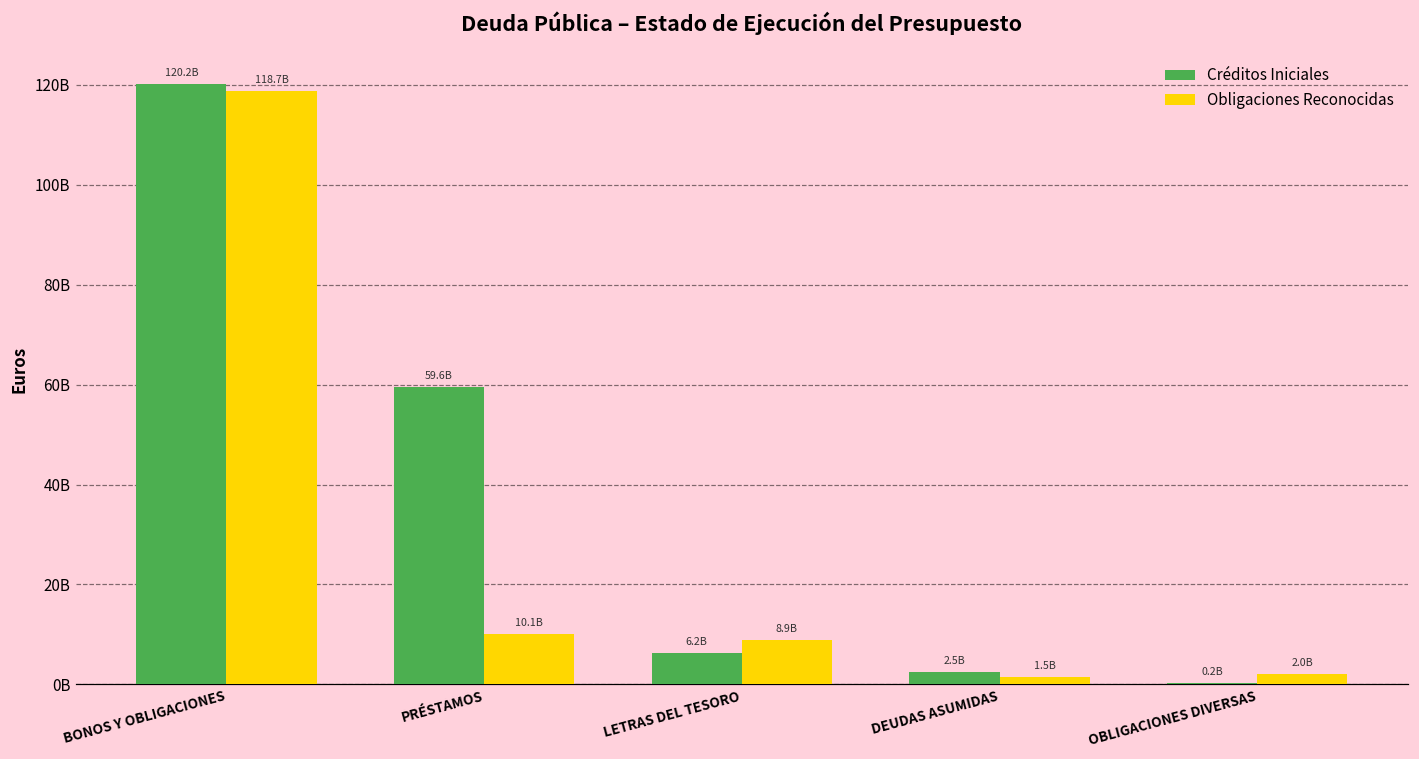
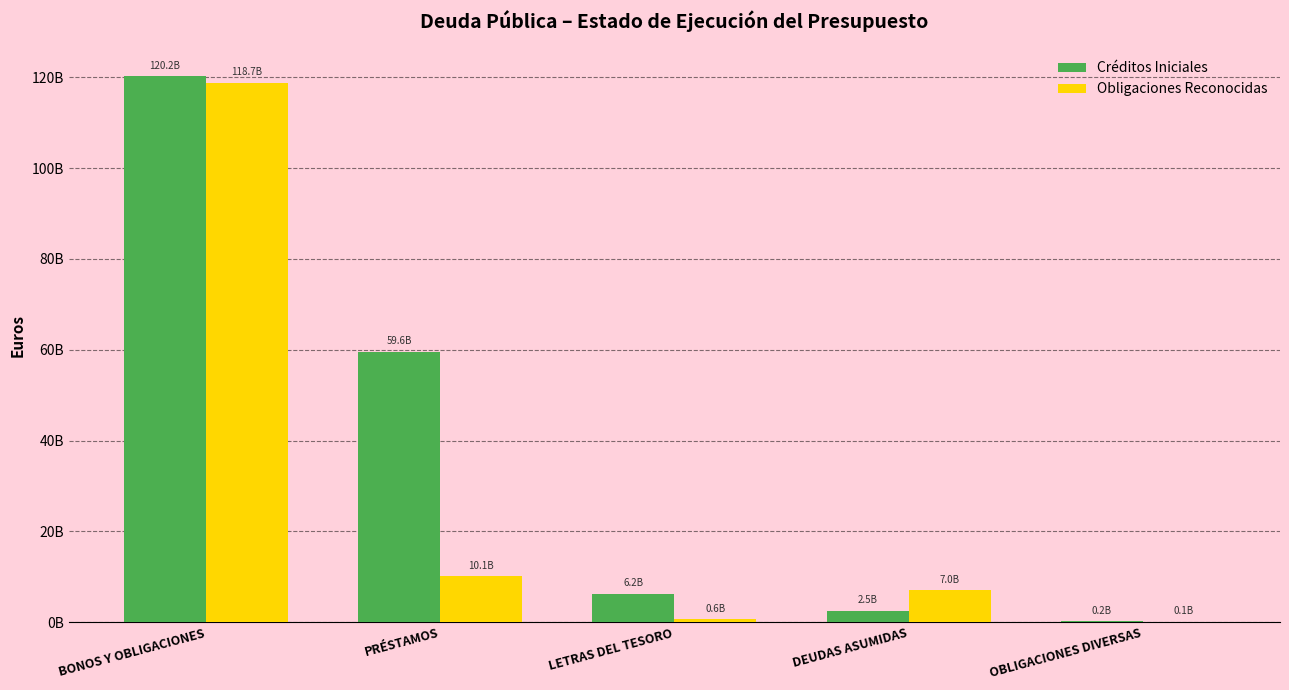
  {
    "Créditos Iniciales": {
      "BONOS Y OBLIGACIONES": "120.2B",
      "PRÉSTAMOS": "59.6B",
      "LETRAS DEL TESORO": "6.2B",
      "DEUDAS ASUMIDAS": "2.5B",
      "OBLIGACIONES DIVERSAS": "0.2B"
    },
    "Obligaciones Reconocidas": {
      "BONOS Y OBLIGACIONES": "118.7B",
      "PRÉSTAMOS": "10.1B",
-     "LETRAS DEL TESORO": "8.9B",
-     "DEUDAS ASUMIDAS": "1.5B",
-     "OBLIGACIONES DIVERSAS": "2.0B"
+     "LETRAS DEL TESORO": "0.6B",
+     "DEUDAS ASUMIDAS": "7.0B",
+     "OBLIGACIONES DIVERSAS": "0.1B"
    }
  }
